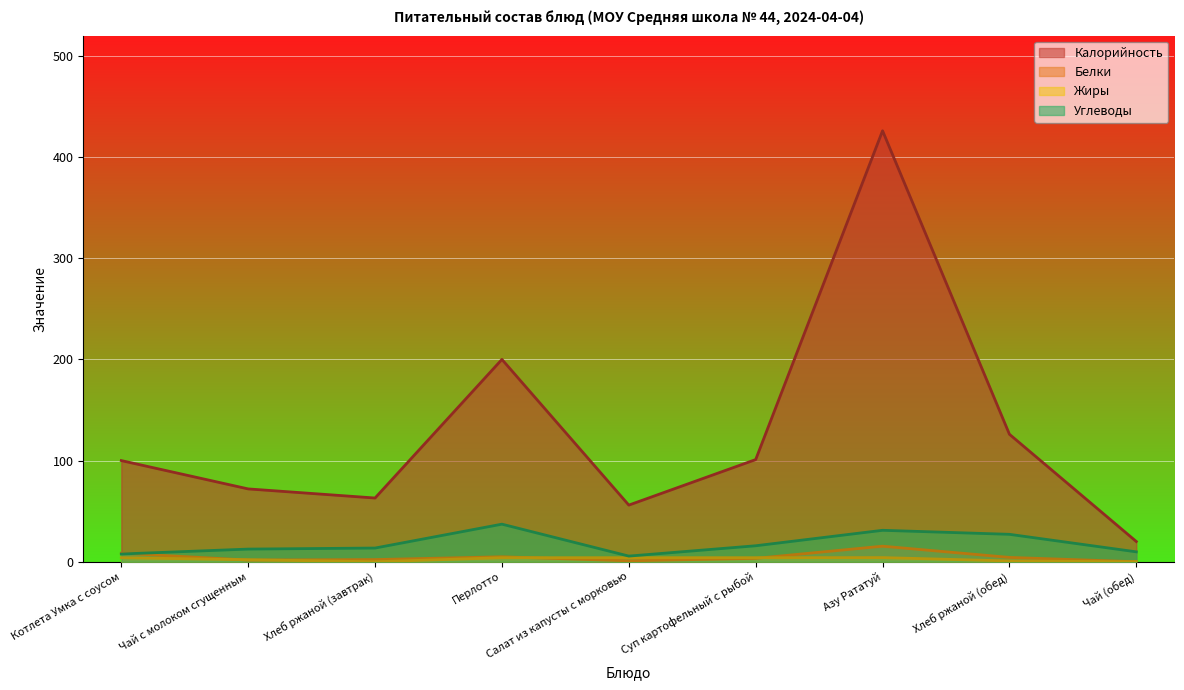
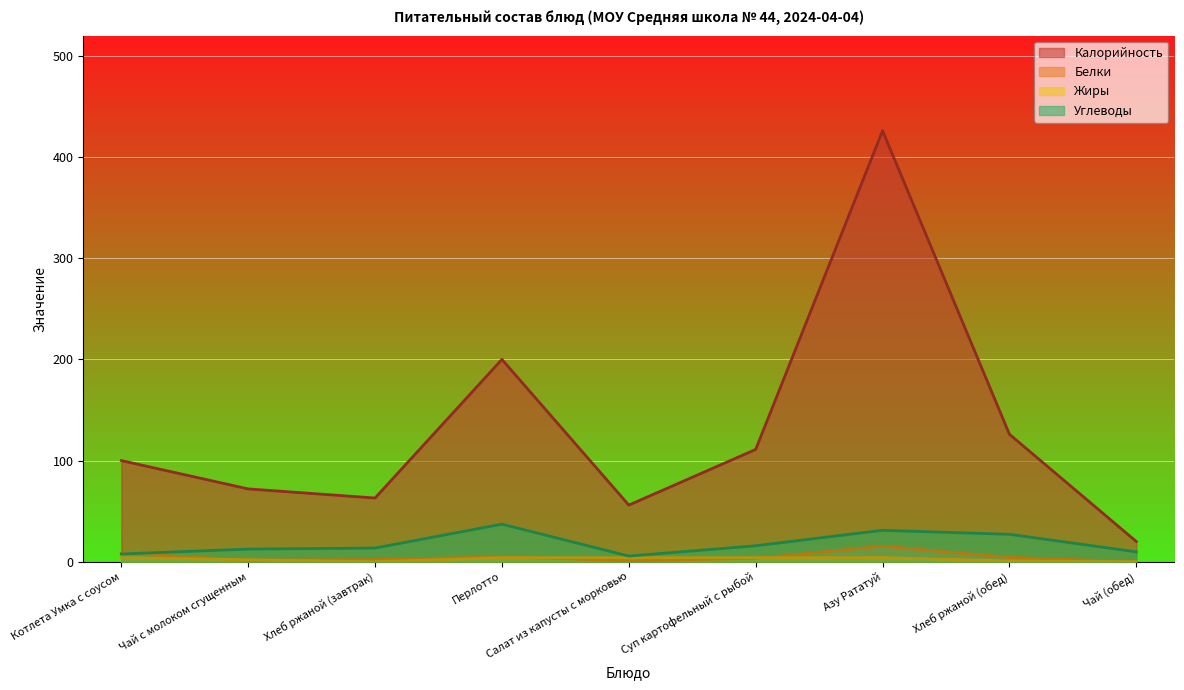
  {
    "Калорийность": {
      "Котлета Умка с соусом": 100,
      "Чай с молоком сгущенным": 72,
      "Хлеб ржаной (завтрак)": 63,
      "Перлотто": 200,
      "Салат из капусты с морковью": 56,
-     "Суп картофельный с рыбой": 101,
+     "Суп картофельный с рыбой": 111,
      "Азу Рататуй": 426,
      "Хлеб ржаной (обед)": 126,
      "Чай (обед)": 20
    },
    "Белки": {
      "Салат из капусты с морковью": 1,
      "Азу Рататуй": 15,
      "Хлеб ржаной (обед)": 4
    },
    "Жиры": {
      "Котлета Умка с соусом": 4,
      "Азу Рататуй": 4,
      "Хлеб ржаной (обед)": 1
    },
    "Углеводы": {
      "Чай с молоком сгущенным": 13,
      "Хлеб ржаной (завтрак)": 14,
      "Перлотто": 37,
      "Суп картофельный с рыбой": 16,
      "Азу Рататуй": 31,
      "Хлеб ржаной (обед)": 27,
      "Чай (обед)": 10
    }
  }
